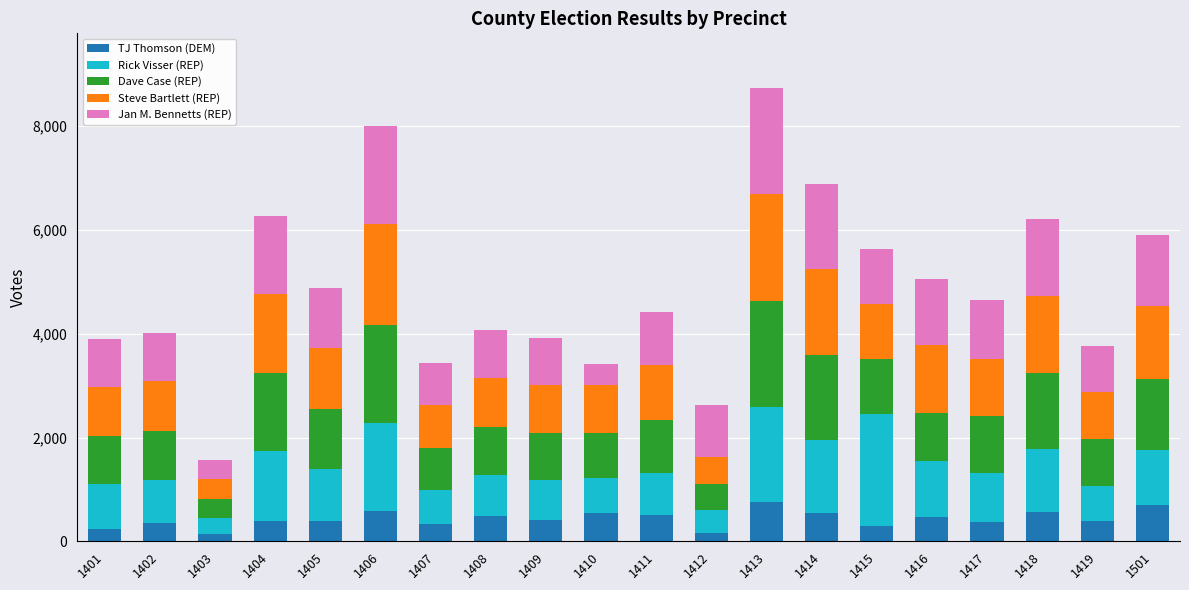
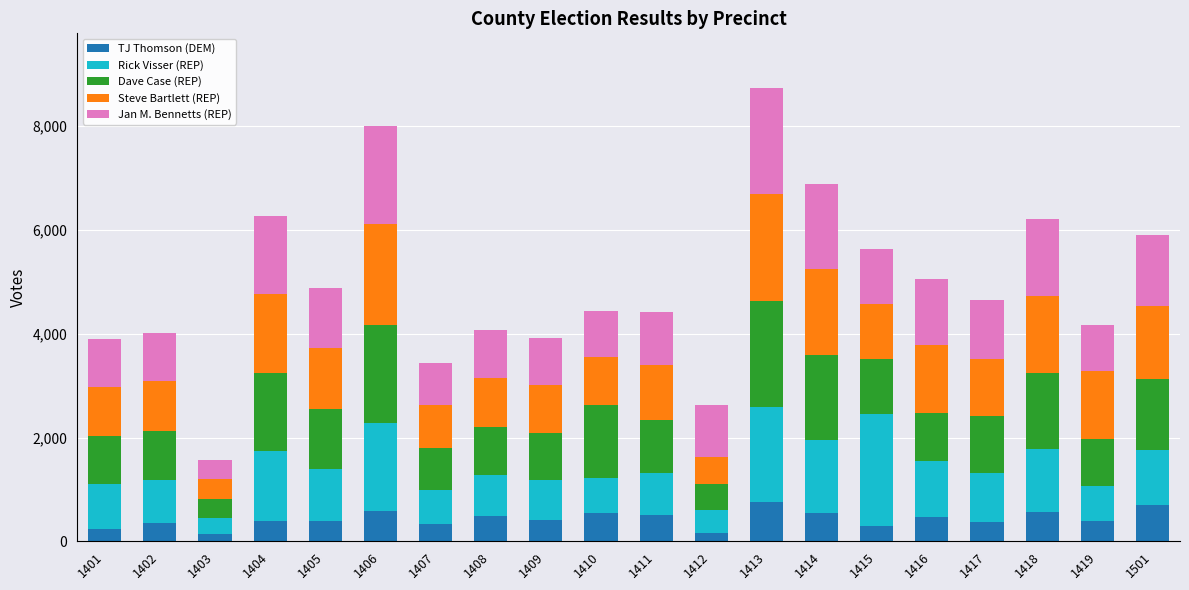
  {
    "TJ Thomson (DEM)": {
      "1401": "200",
      "1402": "400",
      "1403": "100",
      "1404": "400",
      "1405": "400",
      "1406": "600",
      "1407": "300",
      "1408": "500",
      "1409": "400",
      "1410": "500",
      "1411": "500",
      "1412": "200",
      "1413": "800",
      "1414": "500",
      "1415": "300",
      "1416": "500",
      "1417": "400",
      "1418": "600",
      "1419": "400",
      "1501": "700"
    },
    "Rick Visser (REP)": {
      "1401": "900",
      "1402": "800",
      "1403": "300",
      "1404": "1,300",
      "1405": "1,000",
      "1406": "1,700",
      "1407": "700",
      "1408": "800",
      "1409": "800",
      "1410": "700",
      "1411": "800",
      "1412": "400",
      "1413": "1,800",
      "1414": "1,400",
      "1415": "2,100",
      "1416": "1,100",
      "1417": "900",
      "1418": "1,200",
      "1419": "700",
      "1501": "1,100"
    },
    "Dave Case (REP)": {
      "1401": "900",
      "1402": "900",
      "1403": "400",
      "1404": "1,500",
      "1405": "1,200",
      "1406": "1,900",
      "1407": "800",
      "1408": "900",
      "1409": "900",
-     "1410": "900",
+     "1410": "1,400",
      "1411": "1,000",
      "1412": "500",
      "1413": "2,000",
      "1414": "1,700",
      "1415": "1,100",
      "1416": "900",
      "1417": "1,100",
      "1418": "1,500",
      "1419": "900",
      "1501": "1,400"
    },
    "Steve Bartlett (REP)": {
      "1401": "900",
      "1402": "1,000",
      "1403": "400",
      "1404": "1,500",
      "1405": "1,200",
      "1406": "1,900",
      "1407": "800",
      "1408": "1,000",
      "1409": "900",
      "1410": "900",
      "1411": "1,100",
      "1412": "500",
      "1413": "2,100",
      "1414": "1,700",
      "1415": "1,100",
      "1416": "1,300",
      "1417": "1,100",
      "1418": "1,500",
-     "1419": "900",
+     "1419": "1,300",
      "1501": "1,400"
    },
    "Jan M. Bennetts (REP)": {
      "1401": "900",
      "1402": "900",
      "1403": "400",
      "1404": "1,500",
      "1405": "1,200",
      "1406": "1,900",
      "1407": "800",
      "1408": "900",
      "1409": "900",
-     "1410": "400",
+     "1410": "900",
      "1411": "1,000",
      "1412": "1,000",
      "1413": "2,000",
      "1414": "1,600",
      "1415": "1,100",
      "1416": "1,300",
      "1417": "1,100",
      "1418": "1,500",
      "1419": "900",
      "1501": "1,400"
    }
  }
